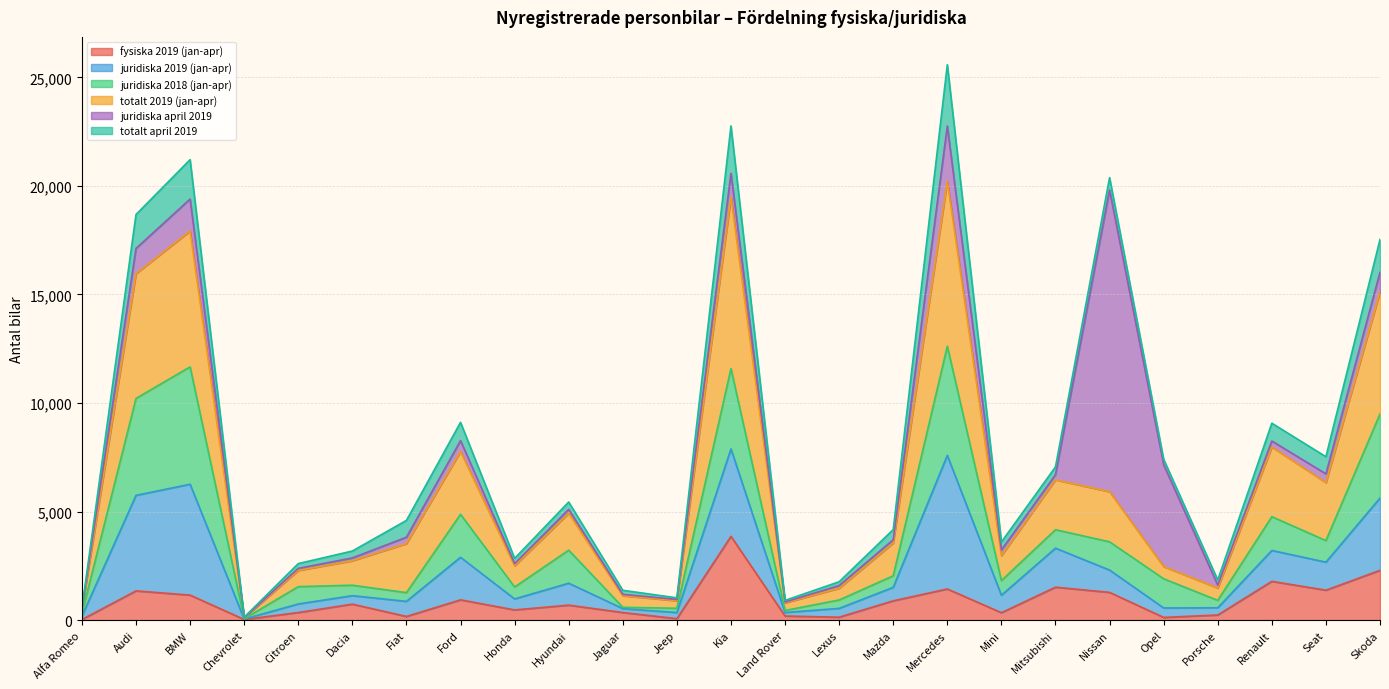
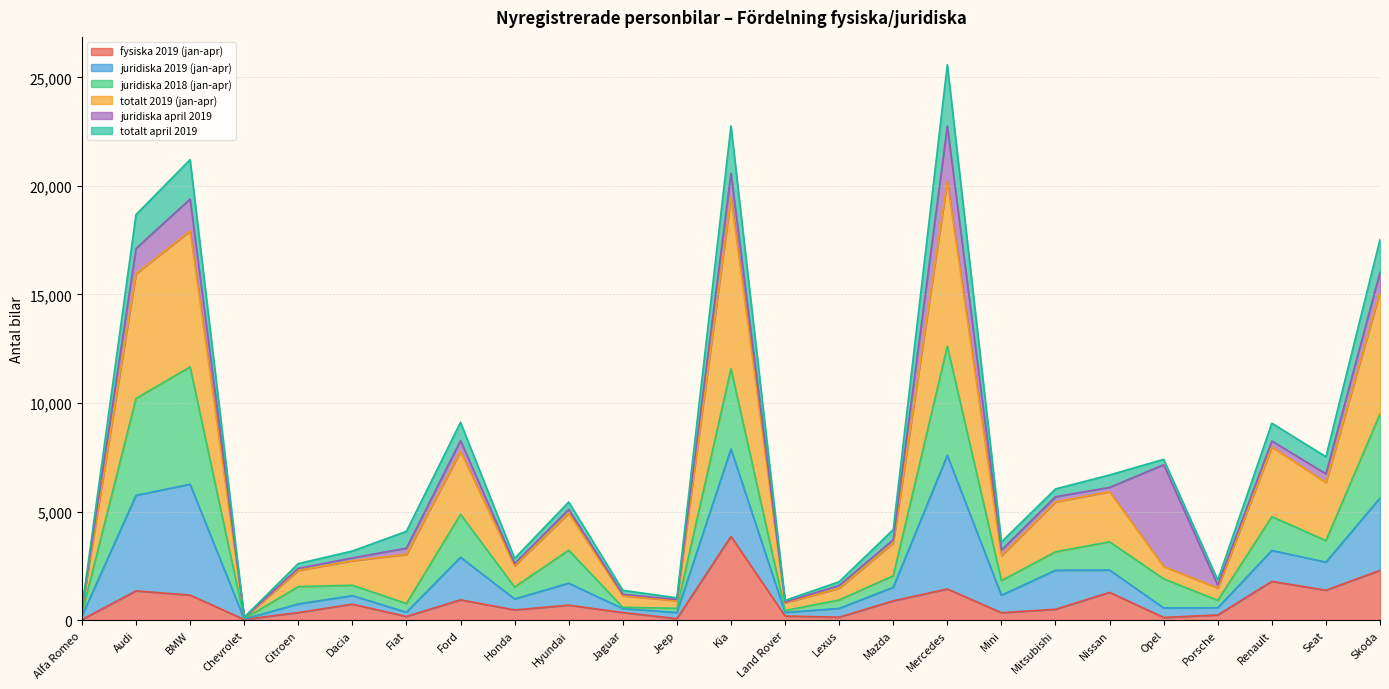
  {
    "fysiska 2019 (jan-apr)": {
      "Alfa Romeo": "0",
      "Audi": "1,300",
      "BMW": "1,200",
      "Citroen": "400",
      "Dacia": "700",
      "Fiat": "200",
      "Ford": "900",
      "Honda": "500",
      "Hyundai": "700",
      "Jaguar": "400",
      "Jeep": "100",
      "Kia": "3,900",
      "Land Rover": "200",
      "Lexus": "100",
      "Mazda": "900",
      "Mercedes": "1,400",
      "Mini": "300",
-     "Mitsubishi": "1,500",
+     "Mitsubishi": "500",
      "Nissan": "1,300",
      "Opel": "100",
      "Porsche": "200",
      "Renault": "1,800",
      "Seat": "1,400",
      "Skoda": "2,300"
    },
    "juridiska 2019 (jan-apr)": {
      "Alfa Romeo": "200",
      "Audi": "4,400",
      "BMW": "5,100",
      "Citroen": "400",
      "Dacia": "400",
-     "Fiat": "700",
+     "Fiat": "200",
      "Ford": "2,000",
      "Honda": "500",
      "Hyundai": "1,000",
      "Jeep": "300",
      "Kia": "4,000",
      "Lexus": "400",
      "Mazda": "600",
      "Mercedes": "6,200",
      "Mini": "800",
      "Mitsubishi": "1,800",
      "Nissan": "1,000",
      "Opel": "400",
      "Porsche": "300",
      "Renault": "1,400",
      "Seat": "1,300",
      "Skoda": "3,300"
    },
    "totalt 2019 (jan-apr)": {
      "Audi": "5,700",
      "BMW": "6,300",
      "Dacia": "1,100",
      "Fiat": "2,300",
      "Ford": "2,900",
      "Hyundai": "1,700",
      "Kia": "7,900",
      "Lexus": "500",
      "Mazda": "1,500",
      "Mercedes": "7,600",
      "Mini": "1,100",
      "Mitsubishi": "2,300",
      "Nissan": "2,300",
      "Opel": "600",
      "Porsche": "600",
      "Renault": "3,200",
      "Seat": "2,700",
      "Skoda": "5,600"
    },
    "juridiska april 2019": {
      "Audi": "1,200",
      "BMW": "1,500",
      "Dacia": "100",
      "Fiat": "300",
      "Ford": "500",
      "Hyundai": "200",
      "Kia": "1,100",
      "Lexus": "100",
      "Mazda": "100",
      "Mercedes": "2,600",
      "Mini": "300",
      "Mitsubishi": "200",
-     "Nissan": "13,900",
+     "Nissan": "200",
      "Opel": "4,700",
      "Porsche": "100",
      "Renault": "300",
      "Seat": "400",
      "Skoda": "900"
    }
  }
